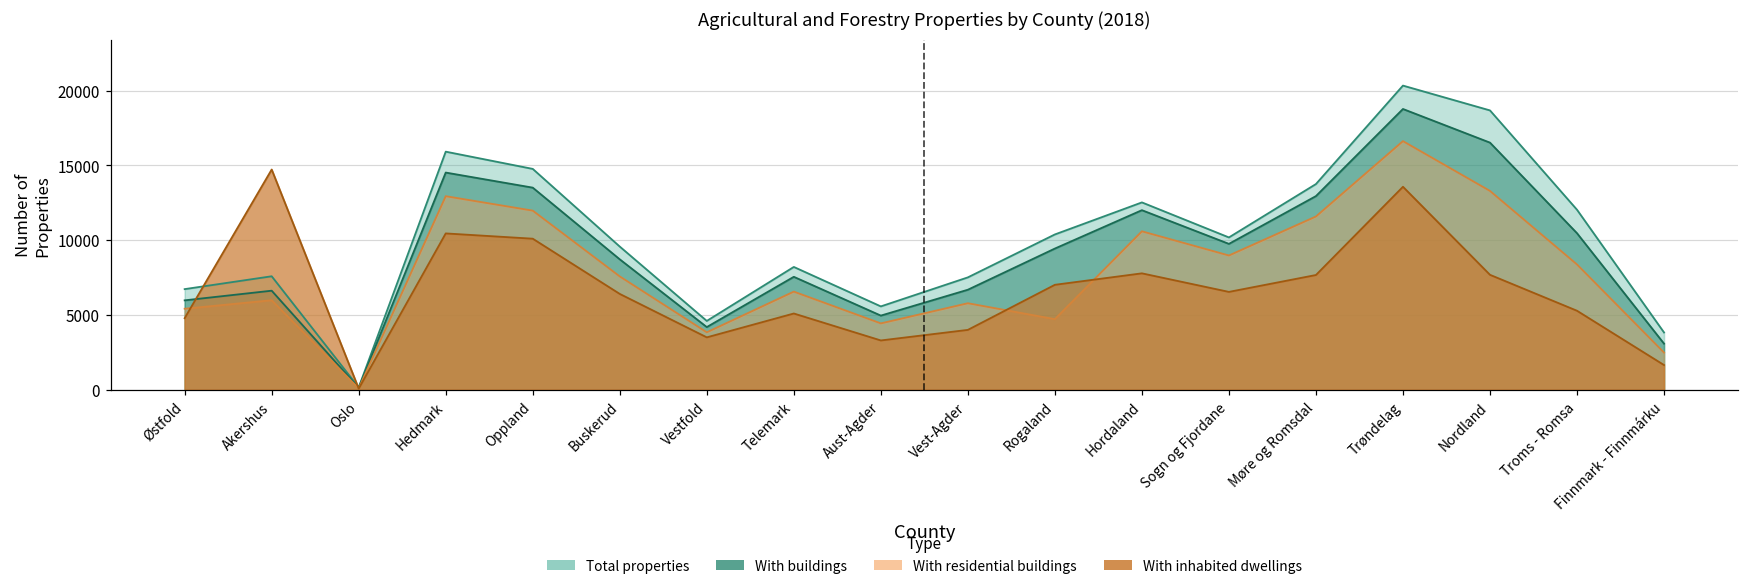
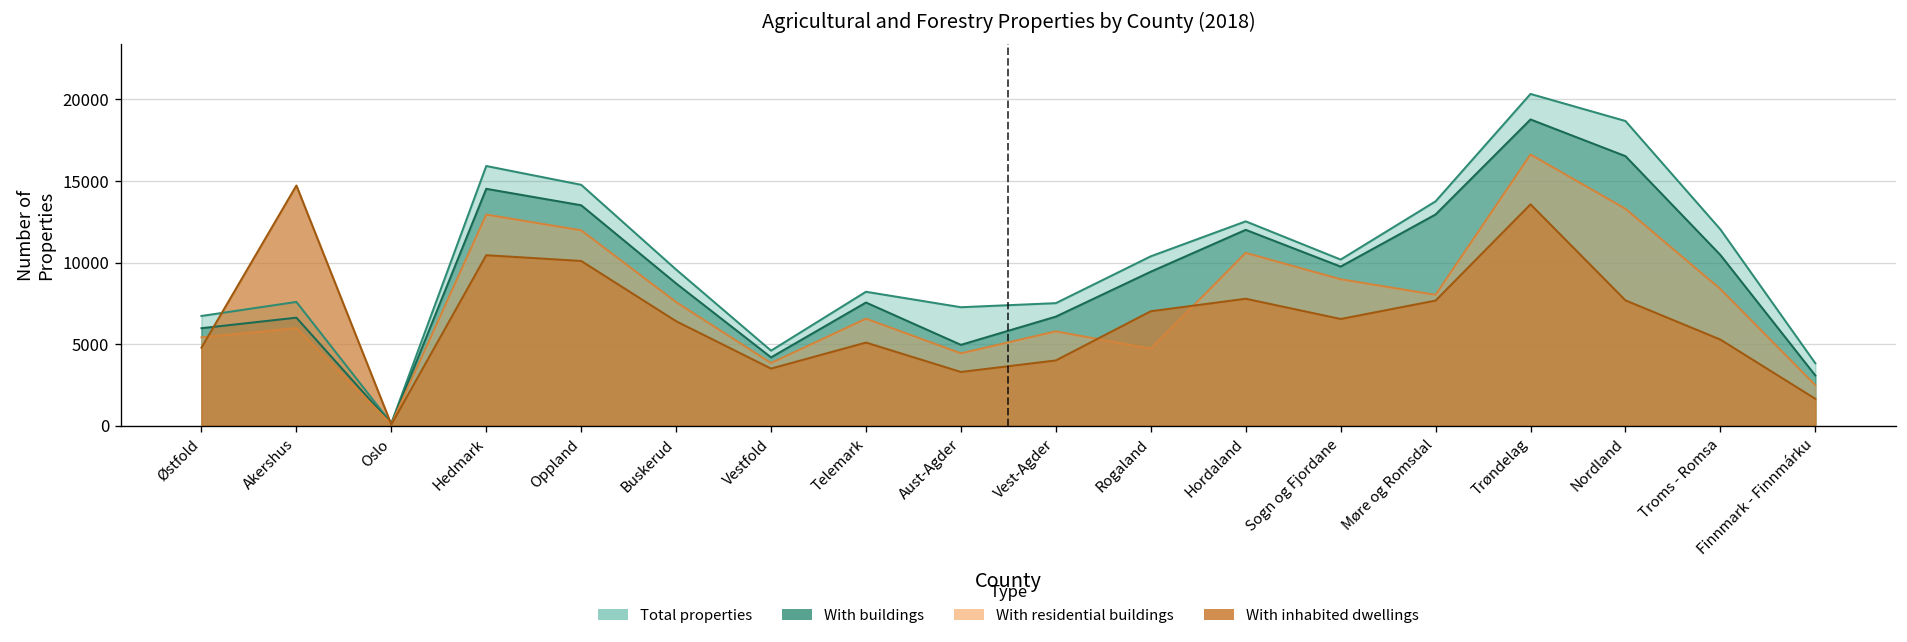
  {
    "Total properties": {
      "Østfold": 6700,
      "Akershus": 7600,
      "Hedmark": 15900,
      "Oppland": 14800,
      "Buskerud": 9600,
      "Vestfold": 4600,
      "Telemark": 8200,
-     "Aust-Agder": 5600,
+     "Aust-Agder": 7300,
      "Vest-Agder": 7500,
      "Rogaland": 10400,
      "Hordaland": 12500,
      "Sogn og Fjordane": 10200,
      "Møre og Romsdal": 13800,
      "Trøndelag": 20300,
      "Nordland": 18700,
      "Troms - Romsa": 12000,
      "Finnmark - Finnmárku": 3800
    },
    "With buildings": {
      "Østfold": 6000,
      "Akershus": 6600,
      "Hedmark": 14500,
      "Oppland": 13500,
      "Buskerud": 8700,
      "Vestfold": 4200,
      "Telemark": 7500,
      "Aust-Agder": 5000,
      "Vest-Agder": 6700,
      "Rogaland": 9400,
      "Hordaland": 12000,
      "Sogn og Fjordane": 9800,
      "Møre og Romsdal": 12900,
      "Trøndelag": 18800,
      "Nordland": 16500,
      "Troms - Romsa": 10500,
      "Finnmark - Finnmárku": 3100
    },
    "With residential buildings": {
      "Østfold": 5400,
      "Akershus": 6000,
      "Hedmark": 12900,
      "Oppland": 12000,
      "Buskerud": 7600,
      "Vestfold": 3800,
      "Telemark": 6600,
      "Aust-Agder": 4400,
      "Vest-Agder": 5800,
      "Rogaland": 4700,
      "Hordaland": 10600,
      "Sogn og Fjordane": 9000,
-     "Møre og Romsdal": 11600,
+     "Møre og Romsdal": 8000,
      "Trøndelag": 16600,
      "Nordland": 13300,
      "Troms - Romsa": 8400,
      "Finnmark - Finnmárku": 2500
    },
    "With inhabited dwellings": {
      "Østfold": 4800,
      "Akershus": 14700,
      "Hedmark": 10500,
      "Oppland": 10100,
      "Buskerud": 6400,
      "Vestfold": 3500,
      "Telemark": 5100,
      "Aust-Agder": 3300,
      "Vest-Agder": 4000,
      "Rogaland": 7000,
      "Hordaland": 7800,
      "Sogn og Fjordane": 6500,
      "Møre og Romsdal": 7700,
      "Trøndelag": 13600,
      "Nordland": 7700,
      "Troms - Romsa": 5300,
      "Finnmark - Finnmárku": 1600
    }
  }
